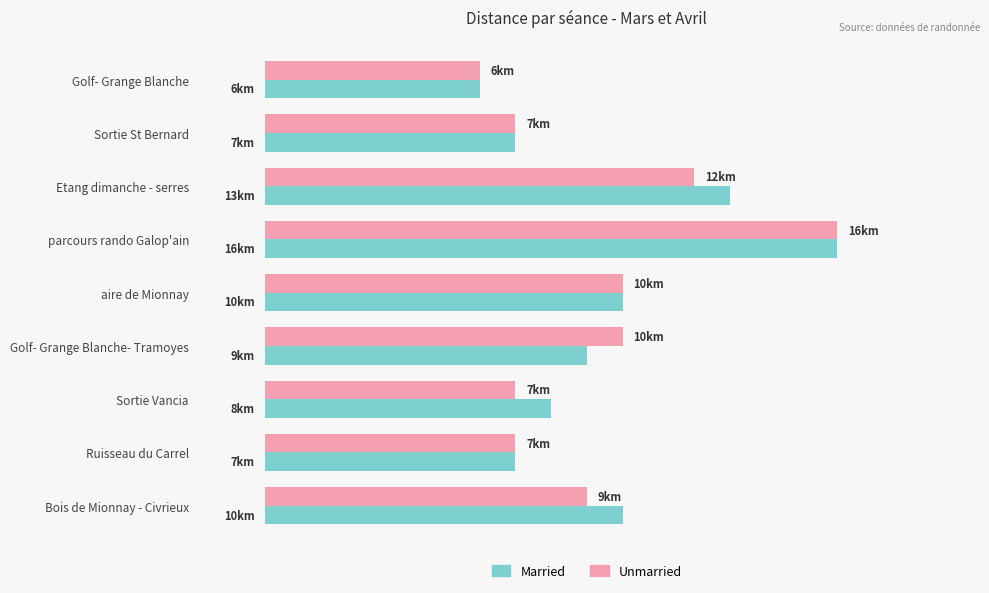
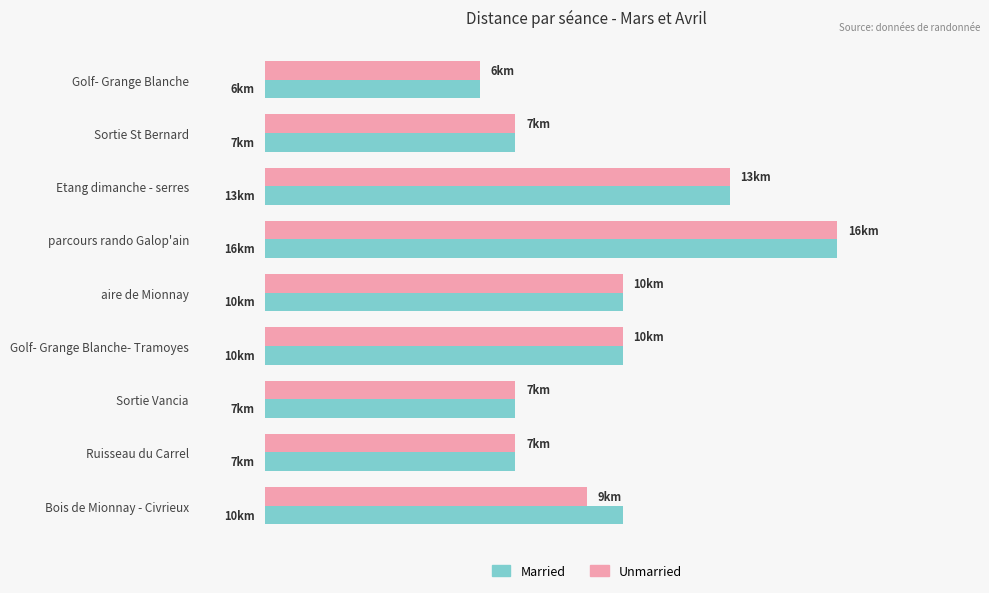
  {
    "Married": {
-     "Golf- Grange Blanche- Tramoyes": 9,
-     "Sortie Vancia": 8
+     "Golf- Grange Blanche- Tramoyes": 10,
+     "Sortie Vancia": 7
    },
    "Unmarried": {
      "Golf- Grange Blanche": 6,
      "Sortie St Bernard": 7,
-     "Etang dimanche - serres": 12,
+     "Etang dimanche - serres": 13,
      "parcours rando Galop'ain": 16,
      "aire de Mionnay": 10,
      "Golf- Grange Blanche- Tramoyes": 10,
      "Sortie Vancia": 7,
      "Ruisseau du Carrel": 7,
      "Bois de Mionnay - Civrieux": 9
    }
  }
